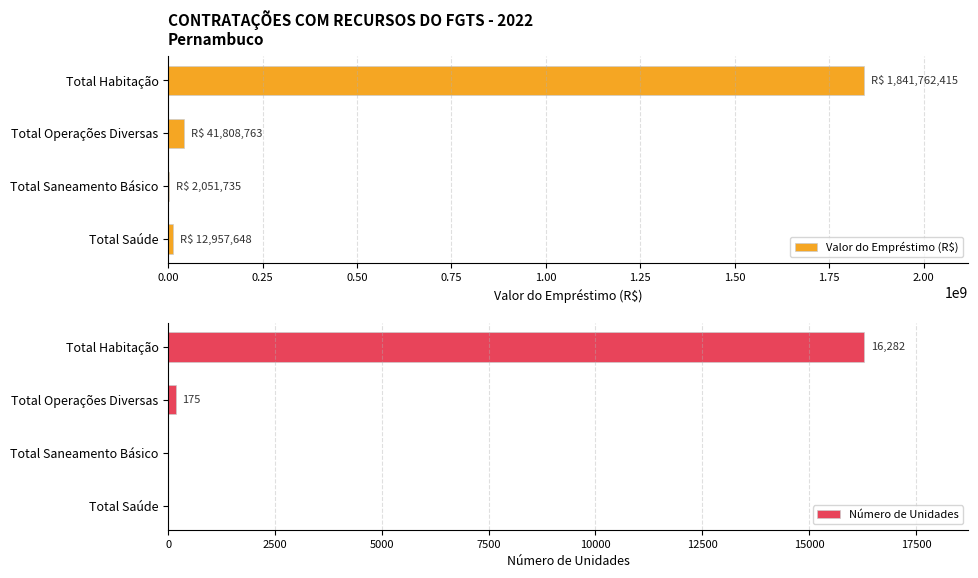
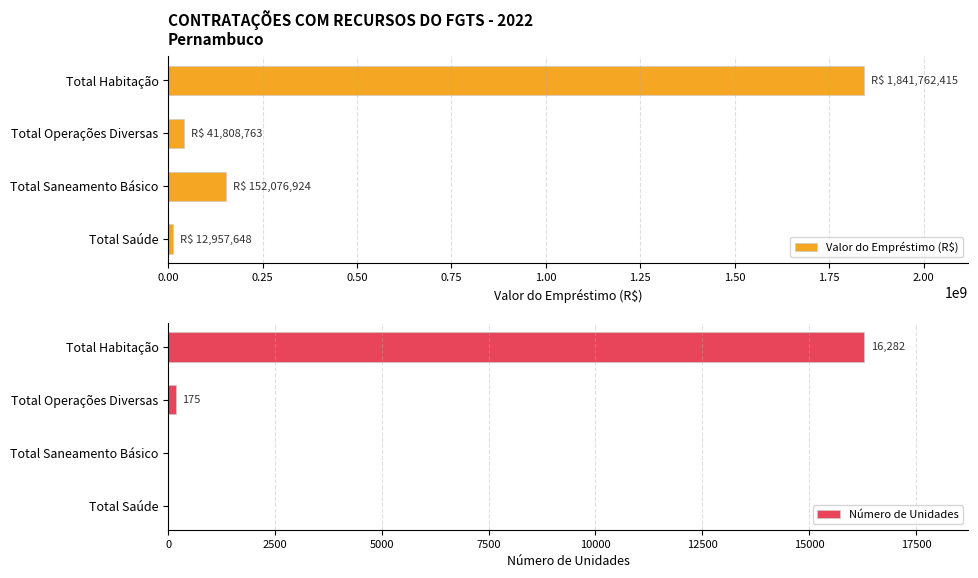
  {
    "CONTRATAÇÕES COM RECURSOS DO FGTS - 2022 Pernambuco": {
      "Total Habitação": "1,841,762,415",
      "Total Operações Diversas": "41,808,763",
-     "Total Saneamento Básico": "2,051,735",
+     "Total Saneamento Básico": "152,076,924",
      "Total Saúde": "12,957,648"
    }
  }
